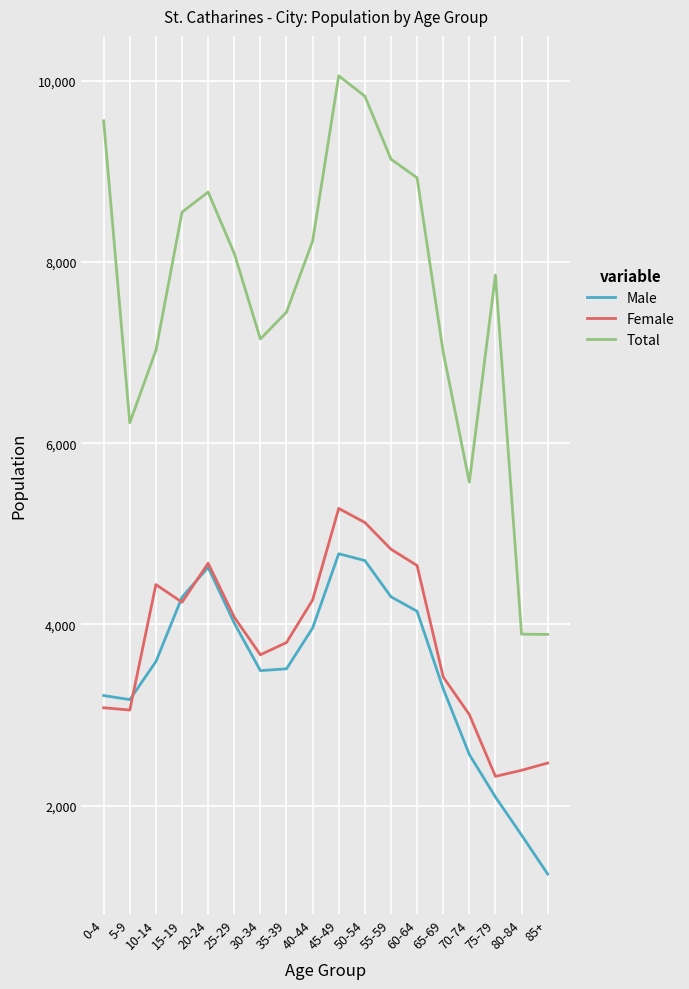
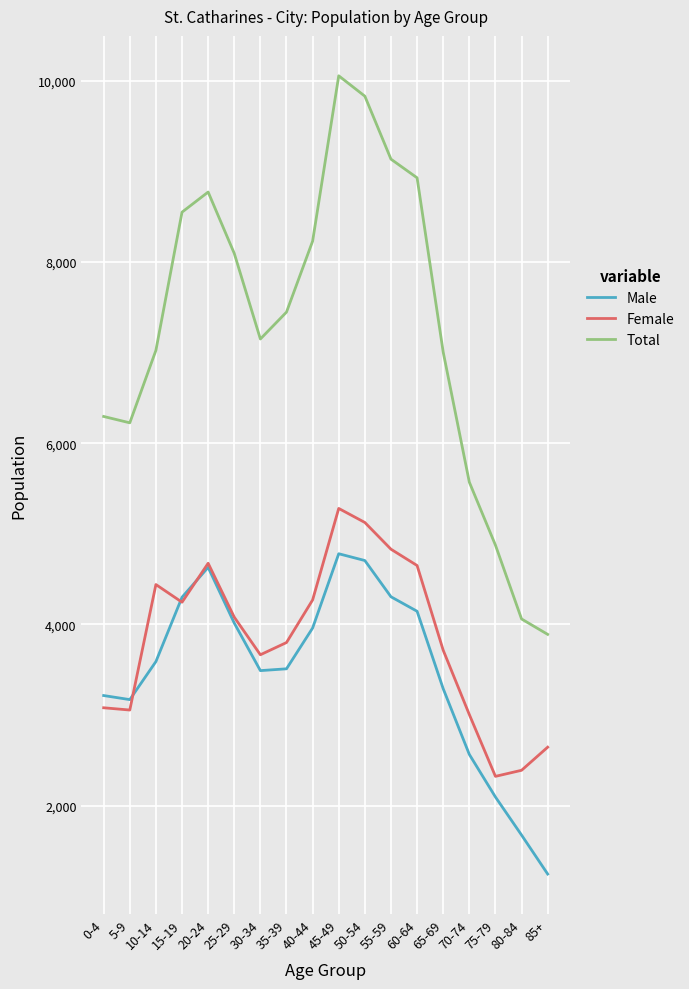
  {
    "Male": {
      "0-4": "3,200",
      "5-9": "3,200",
      "10-14": "3,600",
      "15-19": "4,300",
      "20-24": "4,600",
      "25-29": "4,000",
      "30-34": "3,500",
      "35-39": "3,500",
      "40-44": "4,000",
      "45-49": "4,800",
      "50-54": "4,700",
      "55-59": "4,300",
      "60-64": "4,100",
      "65-69": "3,300",
      "70-74": "2,600",
      "75-79": "2,100",
      "80-84": "1,700",
      "85+": "1,200"
    },
    "Female": {
      "0-4": "3,100",
      "5-9": "3,100",
      "10-14": "4,400",
      "15-19": "4,200",
      "20-24": "4,700",
      "25-29": "4,100",
      "30-34": "3,700",
      "35-39": "3,800",
      "40-44": "4,300",
      "45-49": "5,300",
      "50-54": "5,100",
      "55-59": "4,800",
      "60-64": "4,700",
-     "65-69": "3,400",
+     "65-69": "3,700",
      "70-74": "3,000",
      "75-79": "2,300",
      "80-84": "2,400",
-     "85+": "2,500"
+     "85+": "2,600"
    },
    "Total": {
-     "0-4": "9,600",
+     "0-4": "6,300",
      "5-9": "6,200",
      "10-14": "7,000",
      "15-19": "8,600",
      "20-24": "8,800",
      "25-29": "8,100",
      "30-34": "7,200",
      "35-39": "7,400",
      "40-44": "8,200",
      "45-49": "10,100",
      "50-54": "9,800",
      "55-59": "9,100",
      "60-64": "8,900",
      "65-69": "7,000",
      "70-74": "5,600",
-     "75-79": "7,900",
-     "80-84": "3,900",
+     "75-79": "4,900",
+     "80-84": "4,100",
      "85+": "3,900"
    }
  }
